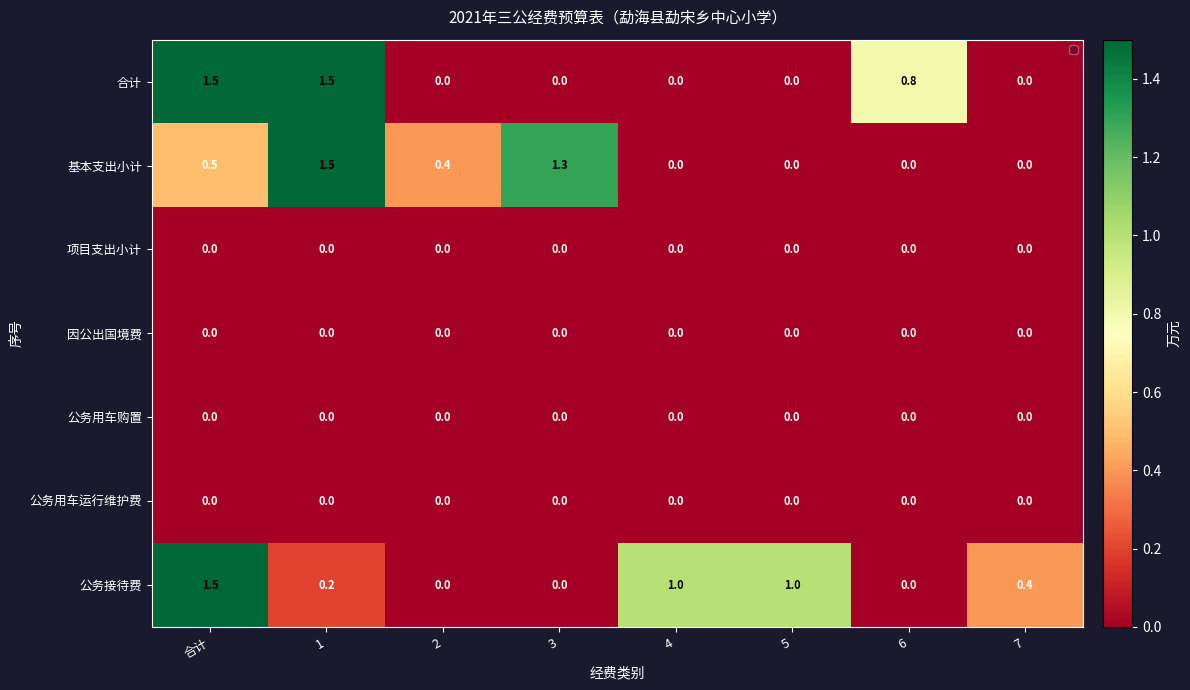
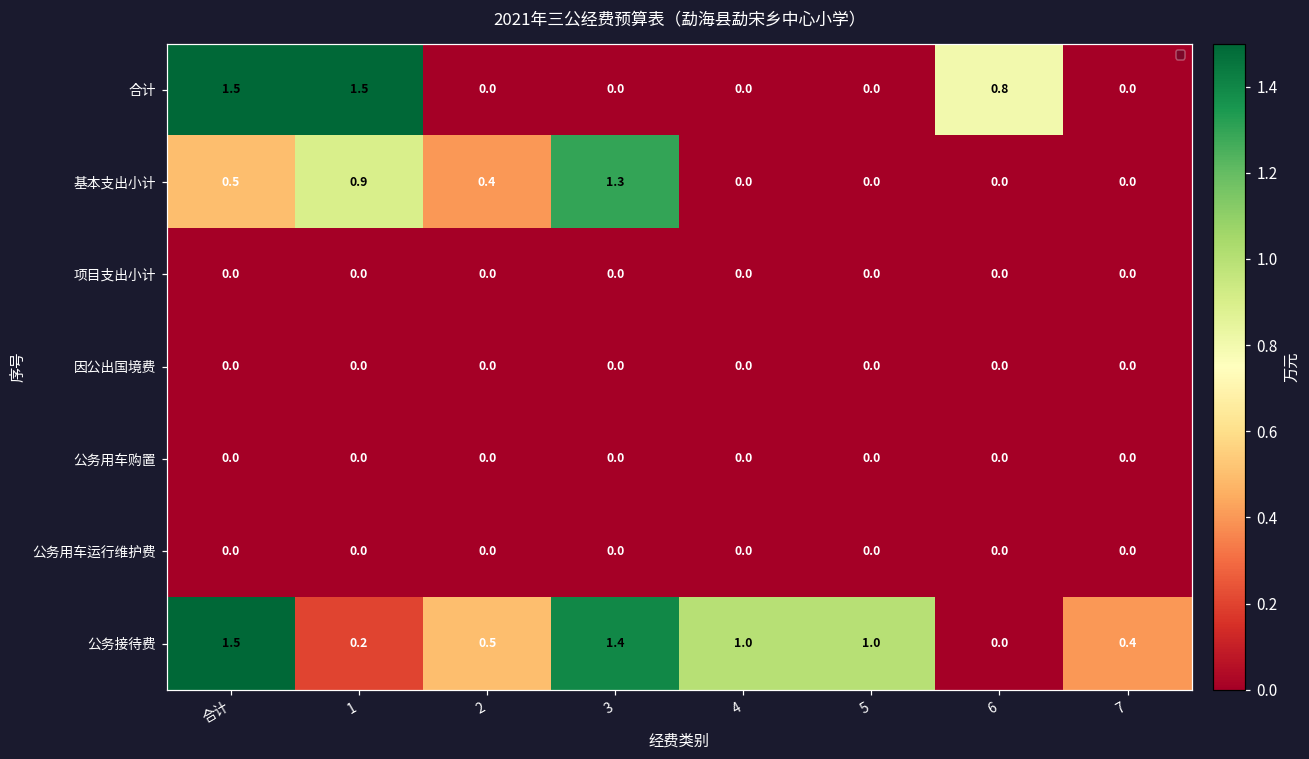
  {
    "合计": {
      "合计": 1.5,
      "1": 1.5,
      "2": 0.0,
      "3": 0.0,
      "4": 0.0,
      "5": 0.0,
      "6": 0.8,
      "7": 0.0
    },
    "基本支出小计": {
      "合计": 0.5,
-     "1": 1.5,
+     "1": 0.9,
      "2": 0.4,
      "3": 1.3,
      "4": 0.0,
      "5": 0.0,
      "6": 0.0,
      "7": 0.0
    },
    "项目支出小计": {
      "合计": 0.0,
      "1": 0.0,
      "2": 0.0,
      "3": 0.0,
      "4": 0.0,
      "5": 0.0,
      "6": 0.0,
      "7": 0.0
    },
    "因公出国境费": {
      "合计": 0.0,
      "1": 0.0,
      "2": 0.0,
      "3": 0.0,
      "4": 0.0,
      "5": 0.0,
      "6": 0.0,
      "7": 0.0
    },
    "公务用车购置": {
      "合计": 0.0,
      "1": 0.0,
      "2": 0.0,
      "3": 0.0,
      "4": 0.0,
      "5": 0.0,
      "6": 0.0,
      "7": 0.0
    },
    "公务用车运行维护费": {
      "合计": 0.0,
      "1": 0.0,
      "2": 0.0,
      "3": 0.0,
      "4": 0.0,
      "5": 0.0,
      "6": 0.0,
      "7": 0.0
    },
    "公务接待费": {
      "合计": 1.5,
      "1": 0.2,
-     "2": 0.0,
-     "3": 0.0,
+     "2": 0.5,
+     "3": 1.4,
      "4": 1.0,
      "5": 1.0,
      "6": 0.0,
      "7": 0.4
    }
  }
